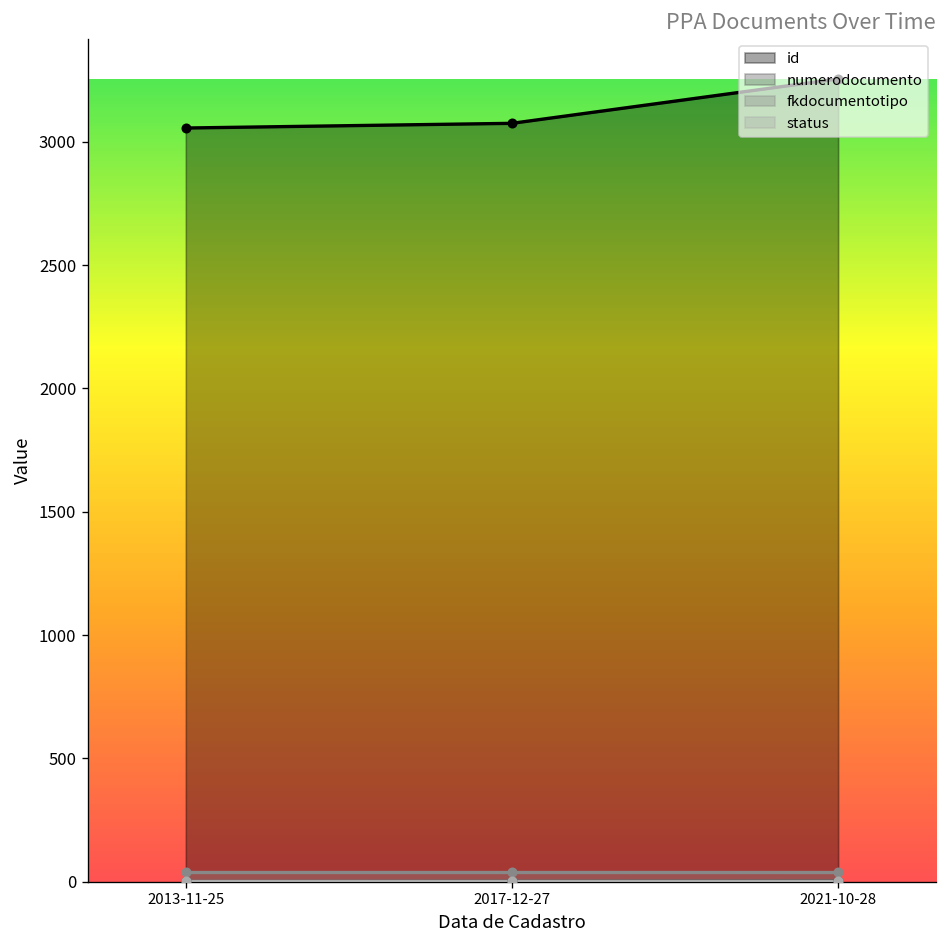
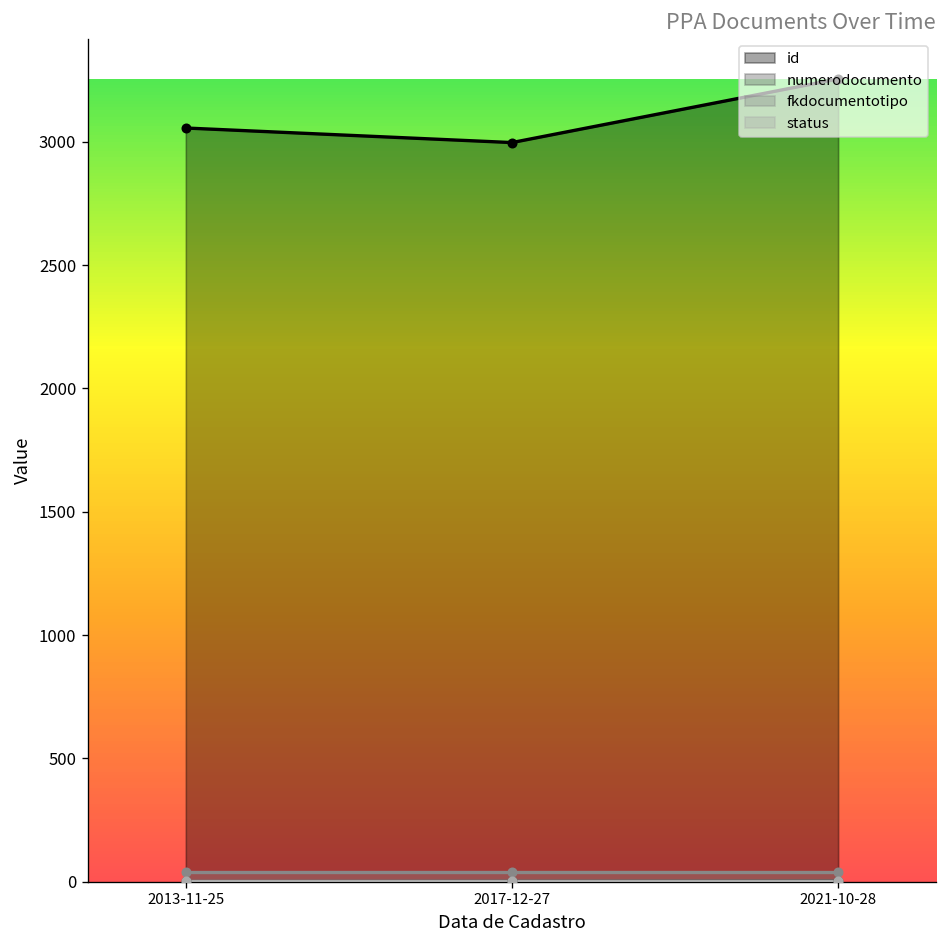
  {
    "id": {
      "2013-11-25": 3060,
-     "2017-12-27": 3080
+     "2017-12-27": 3000
    }
  }
